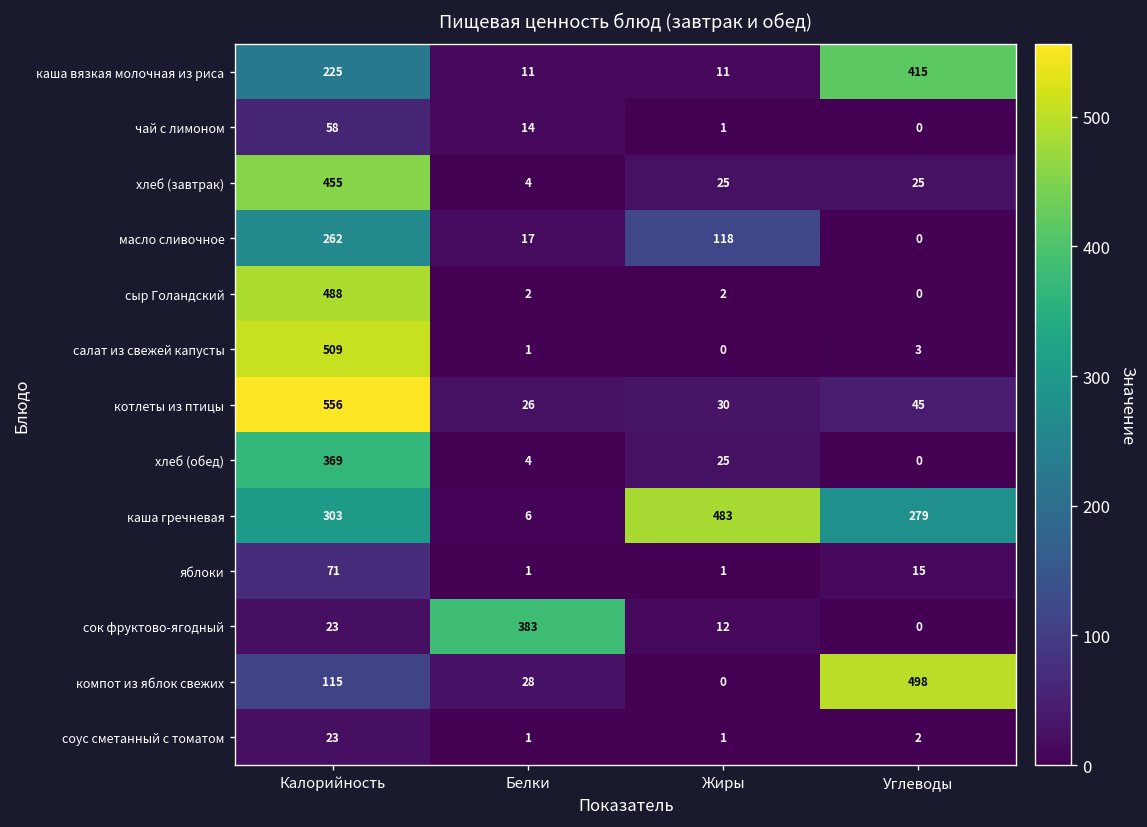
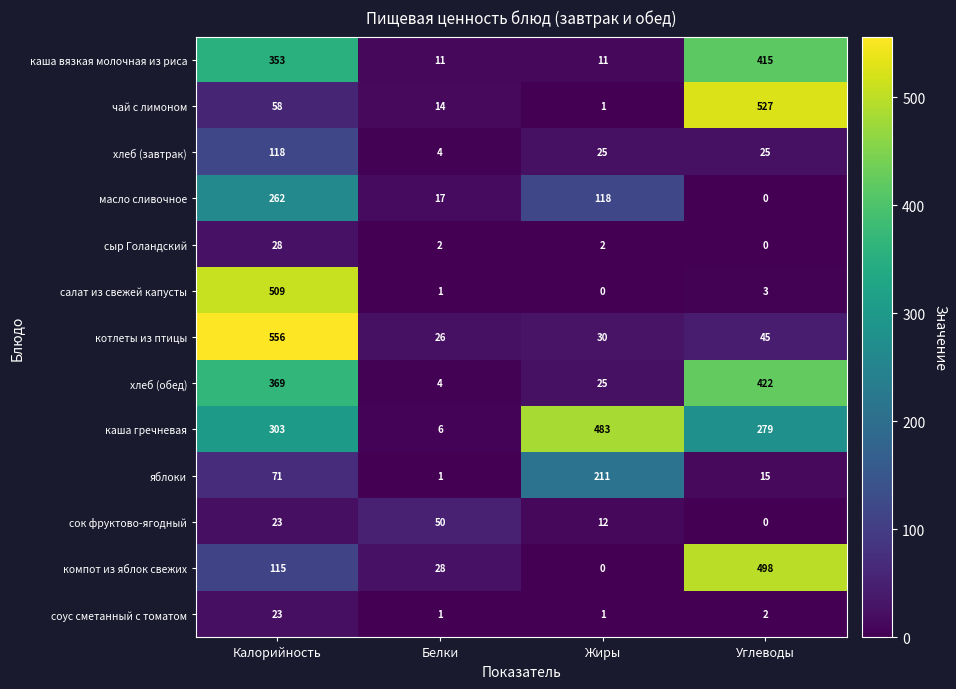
  {
    "каша вязкая молочная из риса": {
-     "Калорийность": 225,
+     "Калорийность": 353,
      "Белки": 11,
      "Жиры": 11,
      "Углеводы": 415
    },
    "чай с лимоном": {
      "Калорийность": 58,
      "Белки": 14,
      "Жиры": 1,
-     "Углеводы": 0
+     "Углеводы": 527
    },
    "хлеб (завтрак)": {
-     "Калорийность": 455,
+     "Калорийность": 118,
      "Белки": 4,
      "Жиры": 25,
      "Углеводы": 25
    },
    "масло сливочное": {
      "Калорийность": 262,
      "Белки": 17,
      "Жиры": 118,
      "Углеводы": 0
    },
    "сыр Голандский": {
-     "Калорийность": 488,
+     "Калорийность": 28,
      "Белки": 2,
      "Жиры": 2,
      "Углеводы": 0
    },
    "салат из свежей капусты": {
      "Калорийность": 509,
      "Белки": 1,
      "Жиры": 0,
      "Углеводы": 3
    },
    "котлеты из птицы": {
      "Калорийность": 556,
      "Белки": 26,
      "Жиры": 30,
      "Углеводы": 45
    },
    "хлеб (обед)": {
      "Калорийность": 369,
      "Белки": 4,
      "Жиры": 25,
-     "Углеводы": 0
+     "Углеводы": 422
    },
    "каша гречневая": {
      "Калорийность": 303,
      "Белки": 6,
      "Жиры": 483,
      "Углеводы": 279
    },
    "яблоки": {
      "Калорийность": 71,
      "Белки": 1,
-     "Жиры": 1,
+     "Жиры": 211,
      "Углеводы": 15
    },
    "сок фруктово-ягодный": {
      "Калорийность": 23,
-     "Белки": 383,
+     "Белки": 50,
      "Жиры": 12,
      "Углеводы": 0
    },
    "компот из яблок свежих": {
      "Калорийность": 115,
      "Белки": 28,
      "Жиры": 0,
      "Углеводы": 498
    },
    "соус сметанный с томатом": {
      "Калорийность": 23,
      "Белки": 1,
      "Жиры": 1,
      "Углеводы": 2
    }
  }
